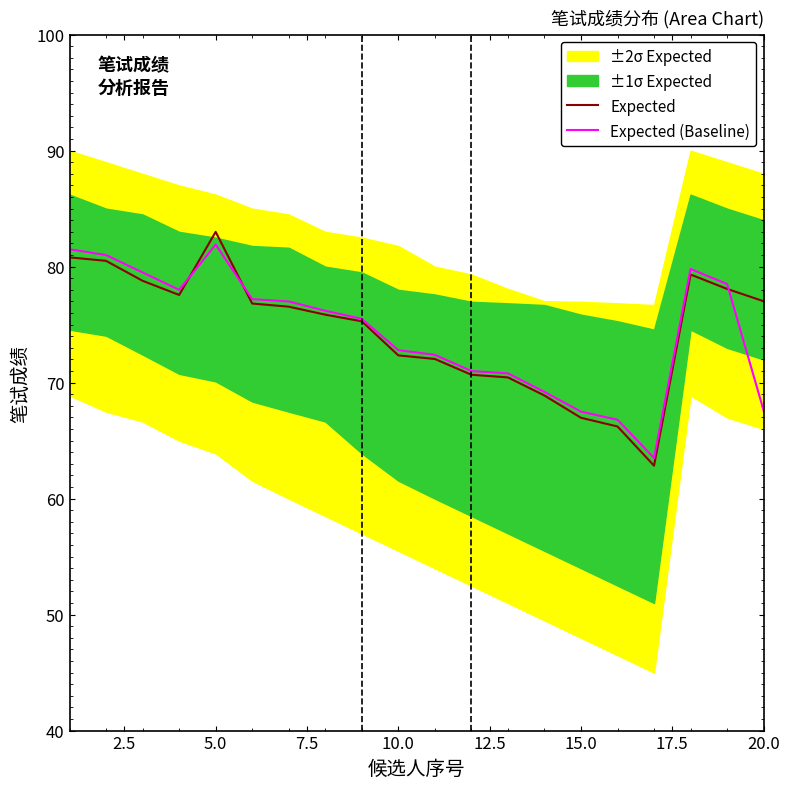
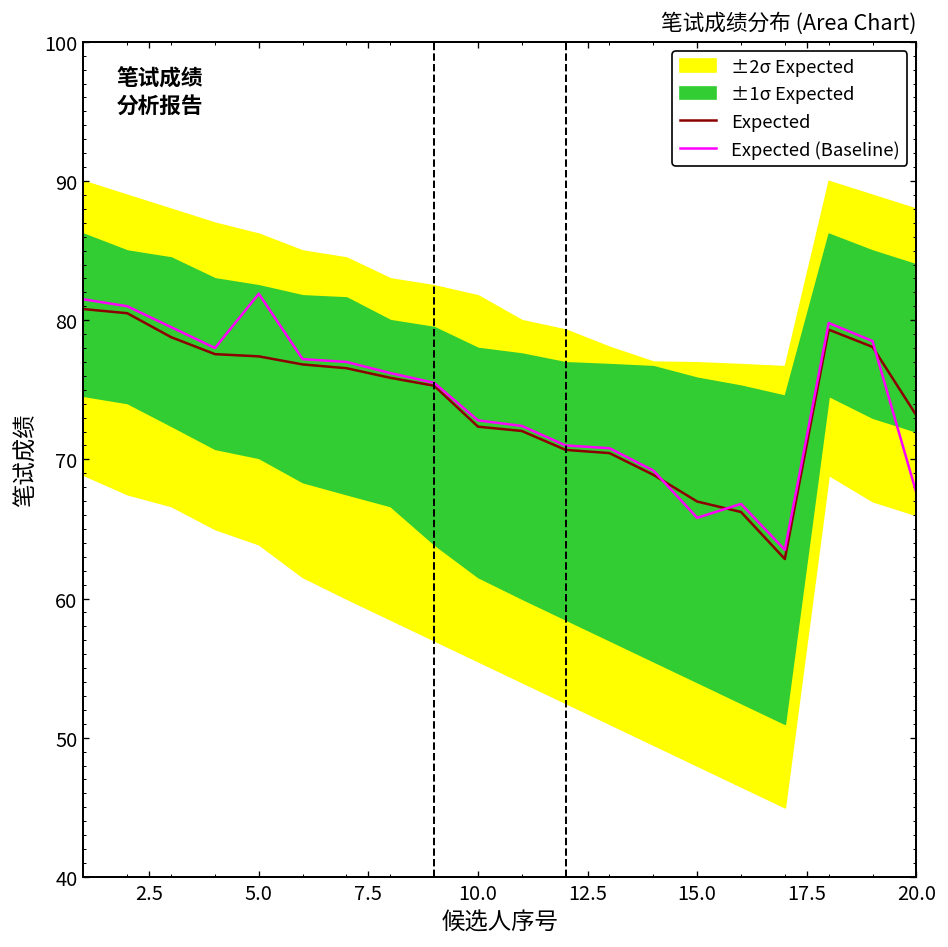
  {
    "Expected": {
-     "5.0": 83.0,
+     "5.0": 77.4,
      "10.0": 72.4,
      "15.0": 67.0,
-     "20.0": 77.0
+     "20.0": 73.2
    },
    "Expected (Baseline)": {
      "5.0": 81.9,
      "10.0": 72.8,
-     "15.0": 67.5,
+     "15.0": 65.8,
      "20.0": 67.6
    }
  }
